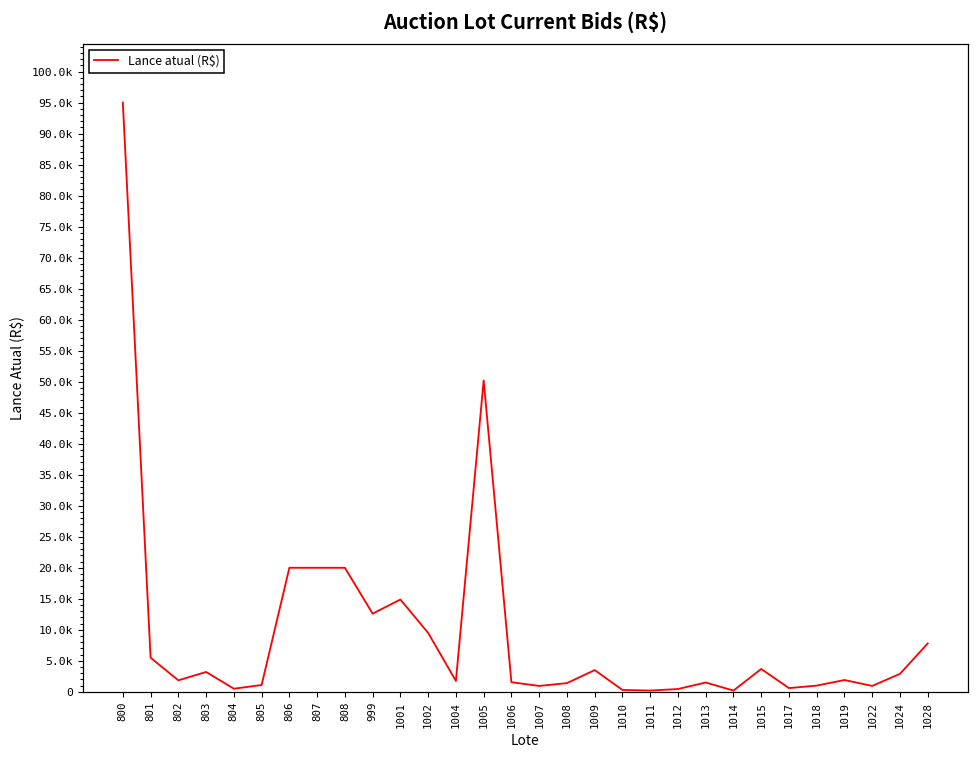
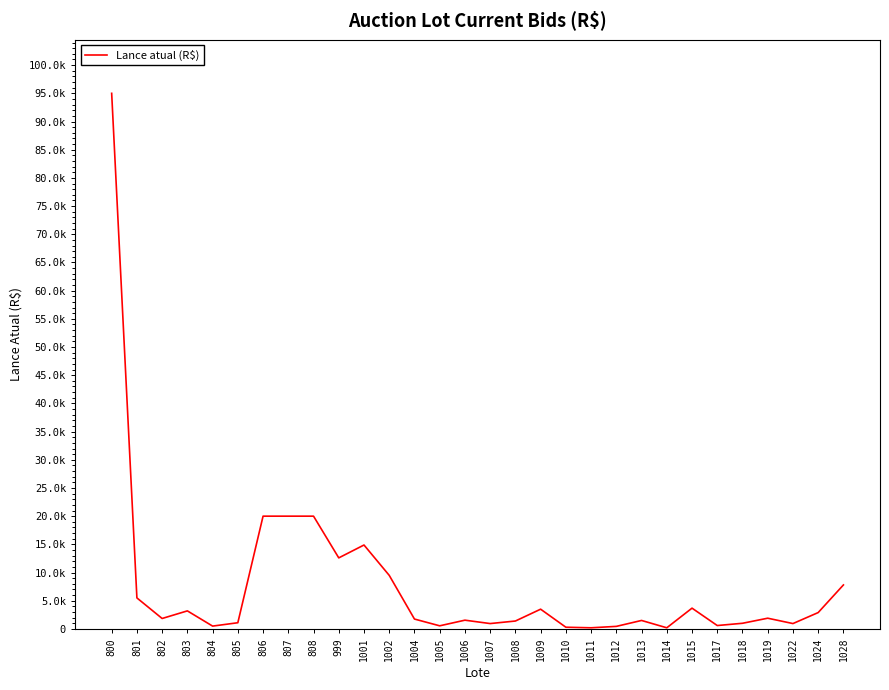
  {
    "800": 95000,
    "801": 6000,
    "802": 2000,
    "803": 3000,
    "804": 1000,
    "805": 1000,
    "806": 20000,
    "807": 20000,
    "808": 20000,
    "999": 13000,
    "1001": 15000,
    "1002": 10000,
    "1004": 2000,
-   "1005": 50000,
+   "1005": 1000,
    "1006": 2000,
    "1007": 1000,
    "1008": 1000,
    "1009": 4000,
    "1010": 0,
    "1011": 0,
    "1012": 0,
    "1013": 2000,
    "1014": 0,
    "1015": 4000,
    "1017": 1000,
    "1018": 1000,
    "1019": 2000,
    "1022": 1000,
    "1024": 3000,
    "1028": 8000
  }
